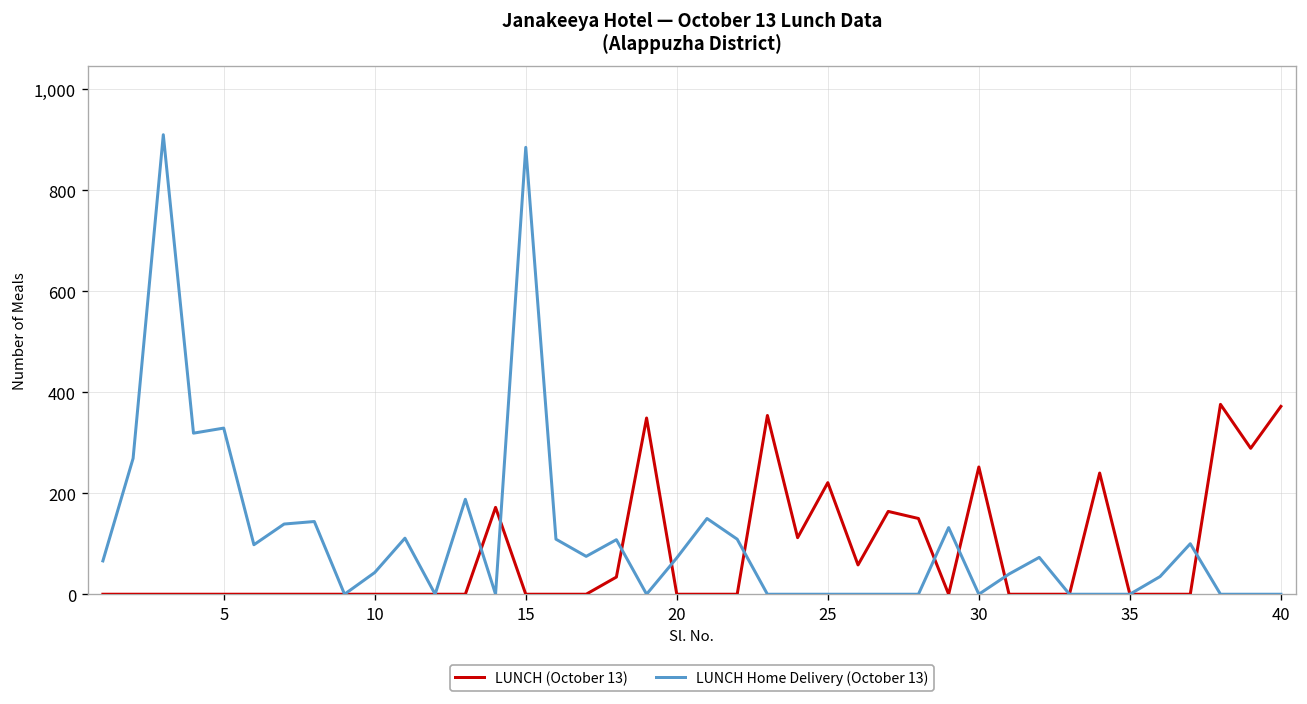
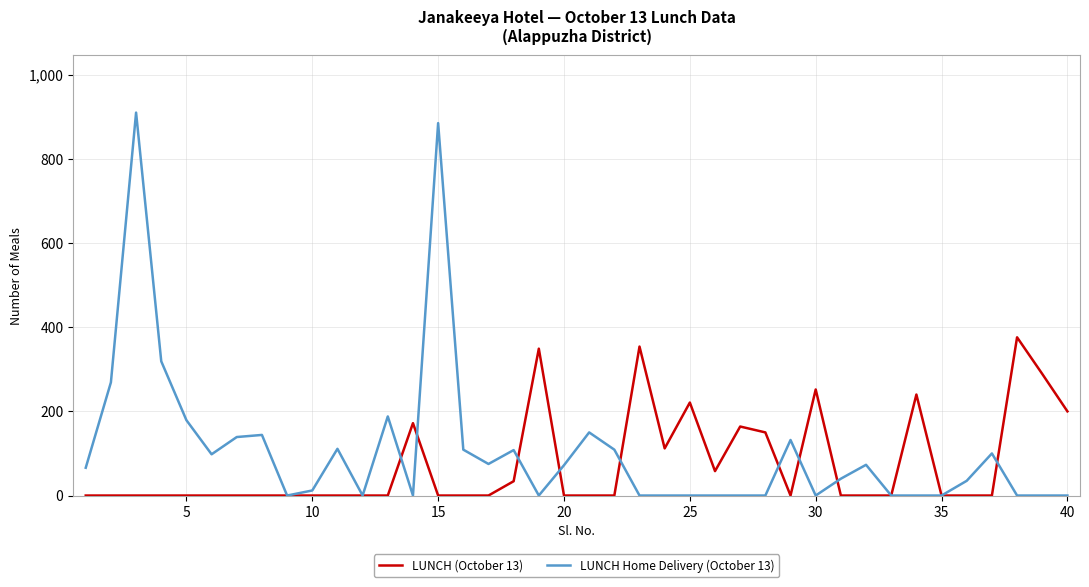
  {
    "LUNCH (October 13)": {
      "5": 0,
      "10": 0,
      "15": 0,
      "20": 0,
      "25": 220,
      "30": 250,
-     "40": 370
+     "40": 200
    },
    "LUNCH Home Delivery (October 13)": {
-     "5": 330,
-     "10": 40,
+     "5": 180,
+     "10": 10,
      "15": 890,
      "20": 70,
      "25": 0,
      "30": 0,
      "40": 0
    }
  }
